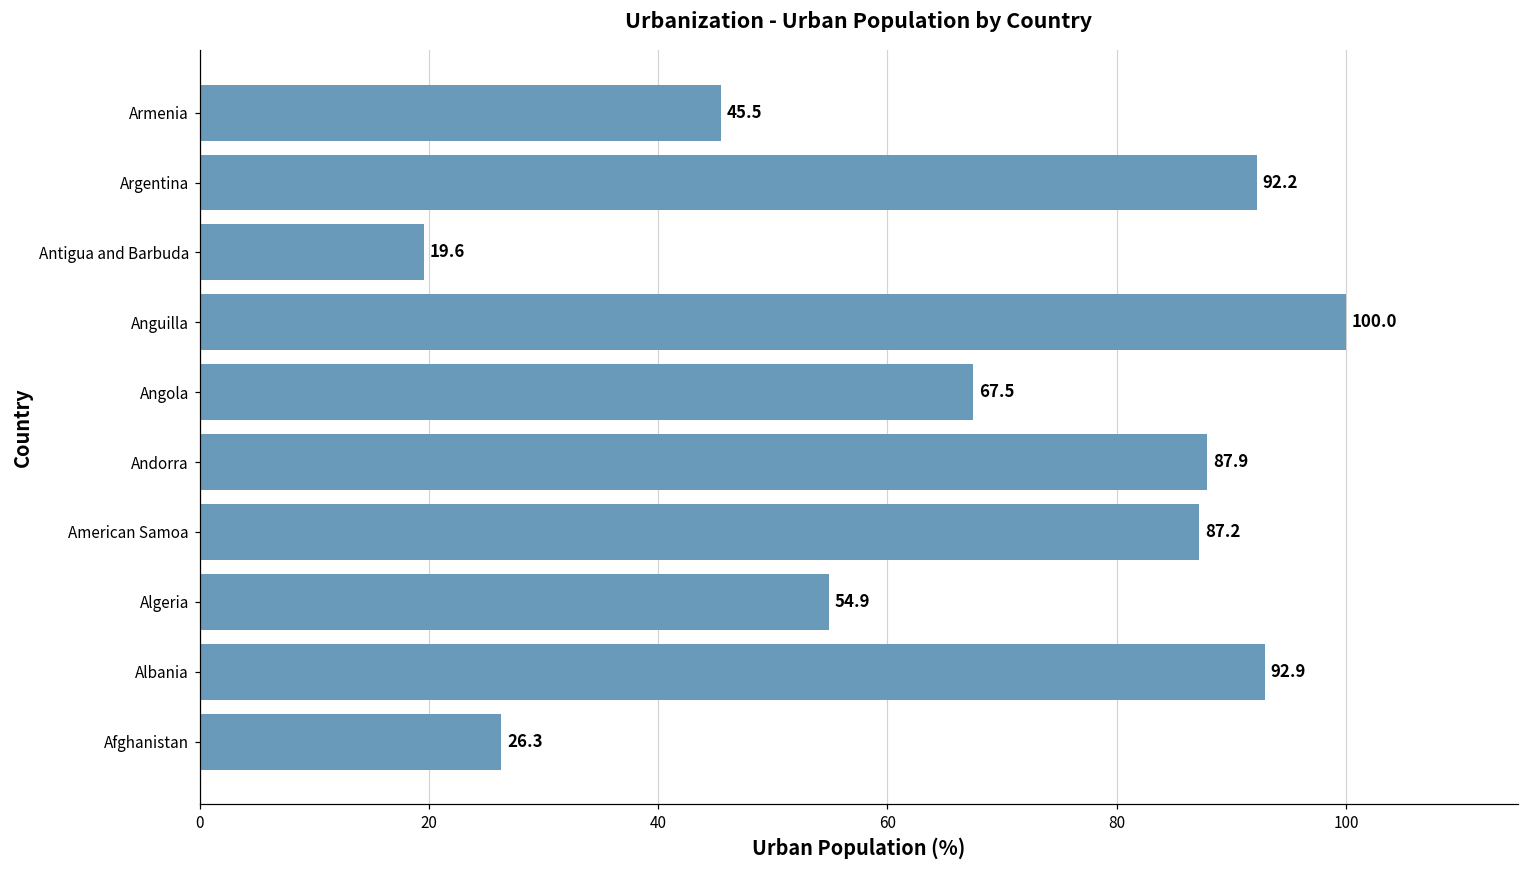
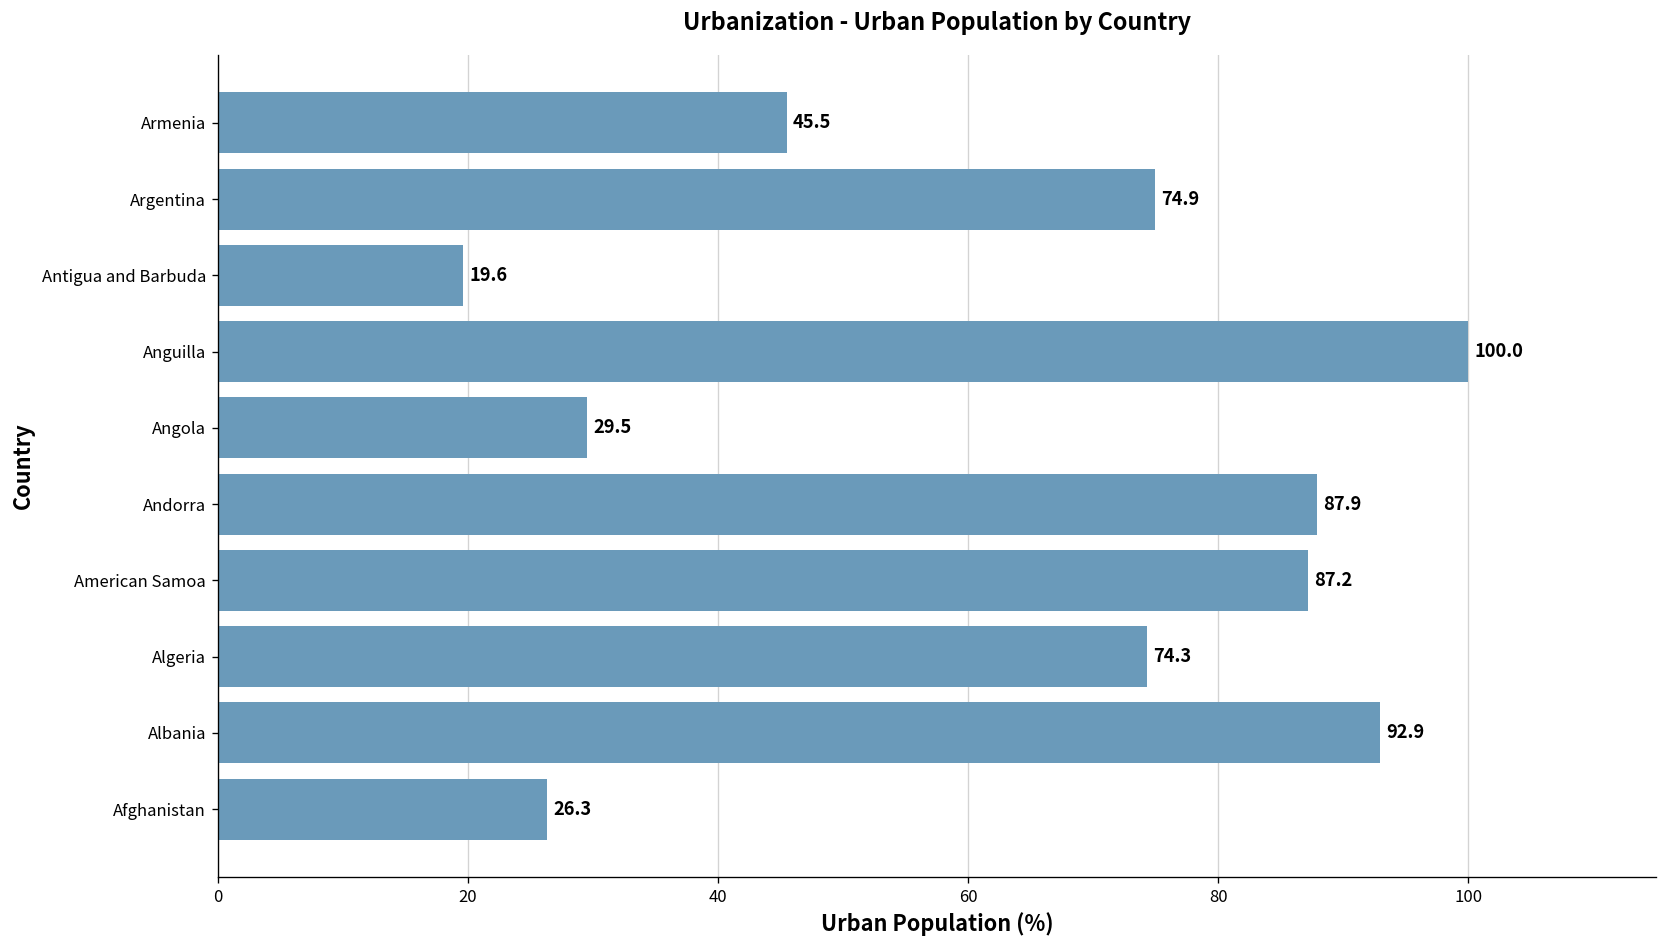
  {
    "Armenia": 45.5,
-   "Argentina": 92.2,
+   "Argentina": 74.9,
    "Antigua and Barbuda": 19.6,
    "Anguilla": 100.0,
-   "Angola": 67.5,
+   "Angola": 29.5,
    "Andorra": 87.9,
    "American Samoa": 87.2,
-   "Algeria": 54.9,
+   "Algeria": 74.3,
    "Albania": 92.9,
    "Afghanistan": 26.3
  }
